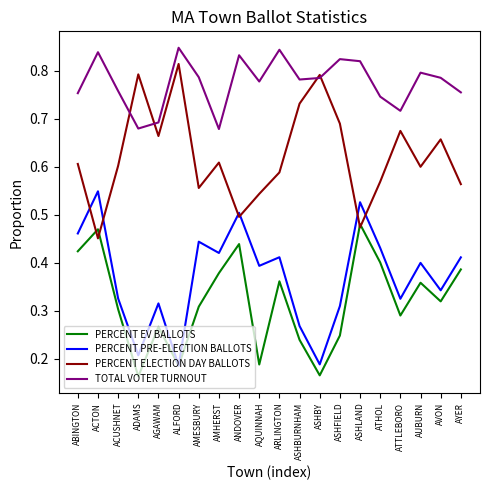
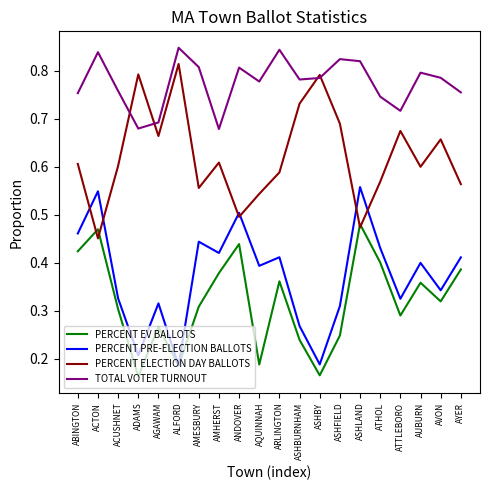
  {
    "PERCENT EV BALLOTS": {
      "ABINGTON": 0.42,
      "ACTON": 0.47,
      "ACUSHNET": 0.30,
      "AMESBURY": 0.31,
      "AMHERST": 0.38,
      "ANDOVER": 0.44,
      "AQUINNAH": 0.19,
      "ARLINGTON": 0.36,
      "ASHBURNHAM": 0.24,
      "ASHBY": 0.17,
      "ASHFIELD": 0.25,
      "ASHLAND": 0.48,
      "ATHOL": 0.40,
      "ATTLEBORO": 0.29,
      "AUBURN": 0.36,
      "AVON": 0.32,
      "AYER": 0.39
    },
    "PERCENT PRE-ELECTION BALLOTS": {
      "ABINGTON": 0.46,
      "ACTON": 0.55,
      "ACUSHNET": 0.33,
      "AGAWAM": 0.32,
      "AMESBURY": 0.44,
      "AMHERST": 0.42,
      "ANDOVER": 0.50,
      "AQUINNAH": 0.39,
      "ARLINGTON": 0.41,
      "ASHBURNHAM": 0.27,
      "ASHBY": 0.19,
      "ASHFIELD": 0.31,
-     "ASHLAND": 0.53,
+     "ASHLAND": 0.56,
      "ATHOL": 0.43,
      "ATTLEBORO": 0.33,
      "AUBURN": 0.40,
      "AVON": 0.34,
      "AYER": 0.41
    },
    "PERCENT ELECTION DAY BALLOTS": {
      "ABINGTON": 0.61,
      "ACTON": 0.45,
      "ACUSHNET": 0.60,
      "ADAMS": 0.79,
      "AGAWAM": 0.66,
      "ALFORD": 0.81,
      "AMESBURY": 0.56,
      "AMHERST": 0.61,
      "ANDOVER": 0.50,
      "AQUINNAH": 0.54,
      "ARLINGTON": 0.59,
      "ASHBURNHAM": 0.73,
      "ASHBY": 0.79,
      "ASHFIELD": 0.69,
      "ASHLAND": 0.47,
      "ATHOL": 0.57,
      "ATTLEBORO": 0.67,
      "AUBURN": 0.60,
      "AVON": 0.66,
      "AYER": 0.56
    },
    "TOTAL VOTER TURNOUT": {
      "ABINGTON": 0.75,
      "ACTON": 0.84,
      "ACUSHNET": 0.76,
      "ADAMS": 0.68,
      "AGAWAM": 0.69,
      "ALFORD": 0.85,
-     "AMESBURY": 0.79,
+     "AMESBURY": 0.81,
      "AMHERST": 0.68,
-     "ANDOVER": 0.83,
+     "ANDOVER": 0.81,
      "AQUINNAH": 0.78,
      "ARLINGTON": 0.84,
      "ASHBURNHAM": 0.78,
      "ASHBY": 0.79,
      "ASHFIELD": 0.82,
      "ASHLAND": 0.82,
      "ATHOL": 0.75,
      "ATTLEBORO": 0.72,
      "AUBURN": 0.80,
      "AVON": 0.79,
      "AYER": 0.76
    }
  }
